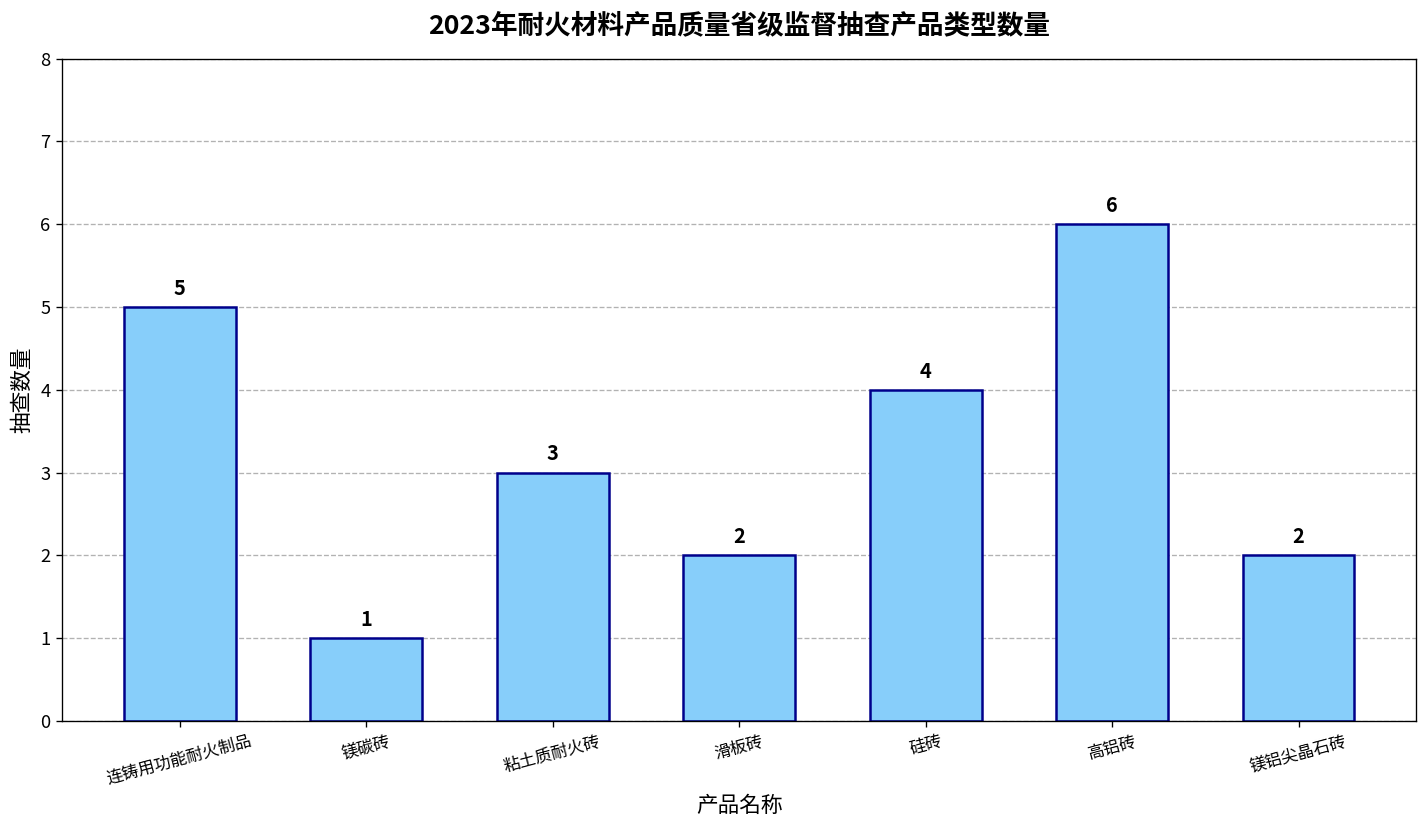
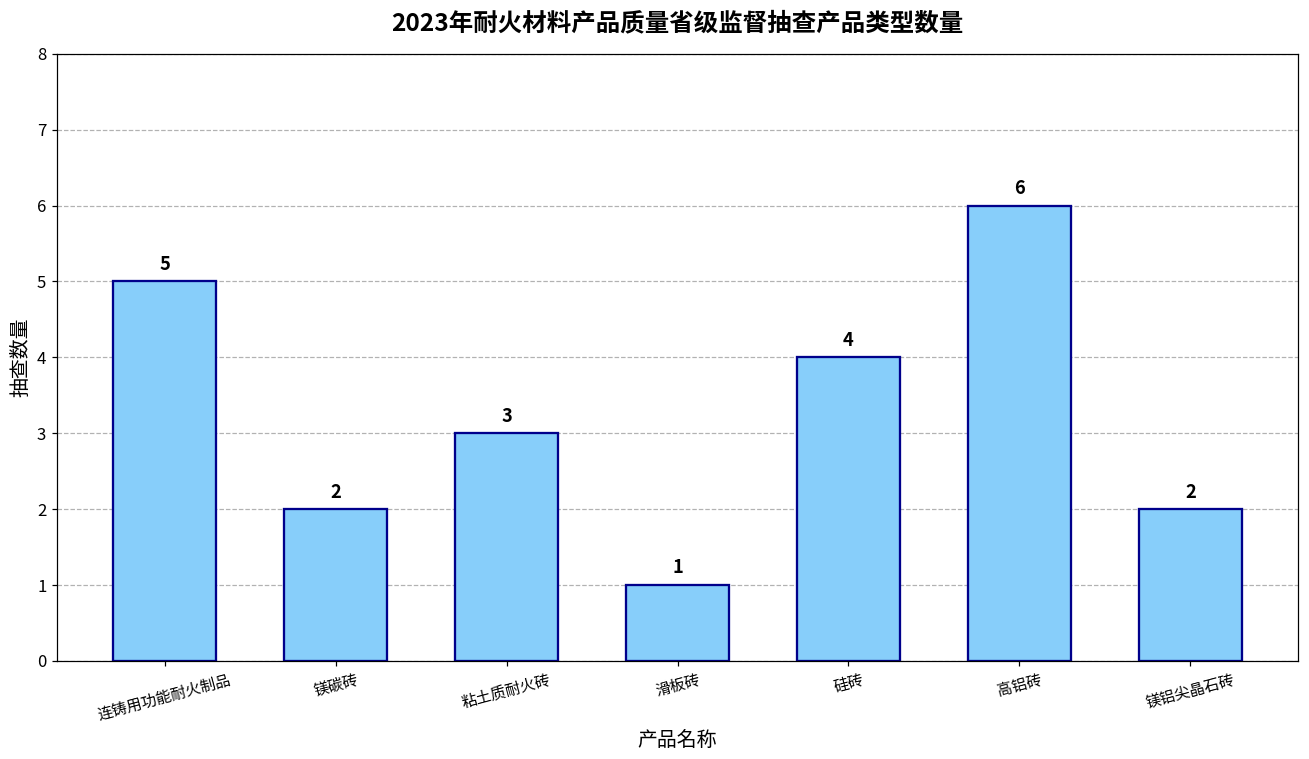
  {
    "连铸用功能耐火制品": 5,
-   "镁碳砖": 1,
+   "镁碳砖": 2,
    "粘土质耐火砖": 3,
-   "滑板砖": 2,
+   "滑板砖": 1,
    "硅砖": 4,
    "高铝砖": 6,
    "镁铝尖晶石砖": 2
  }
